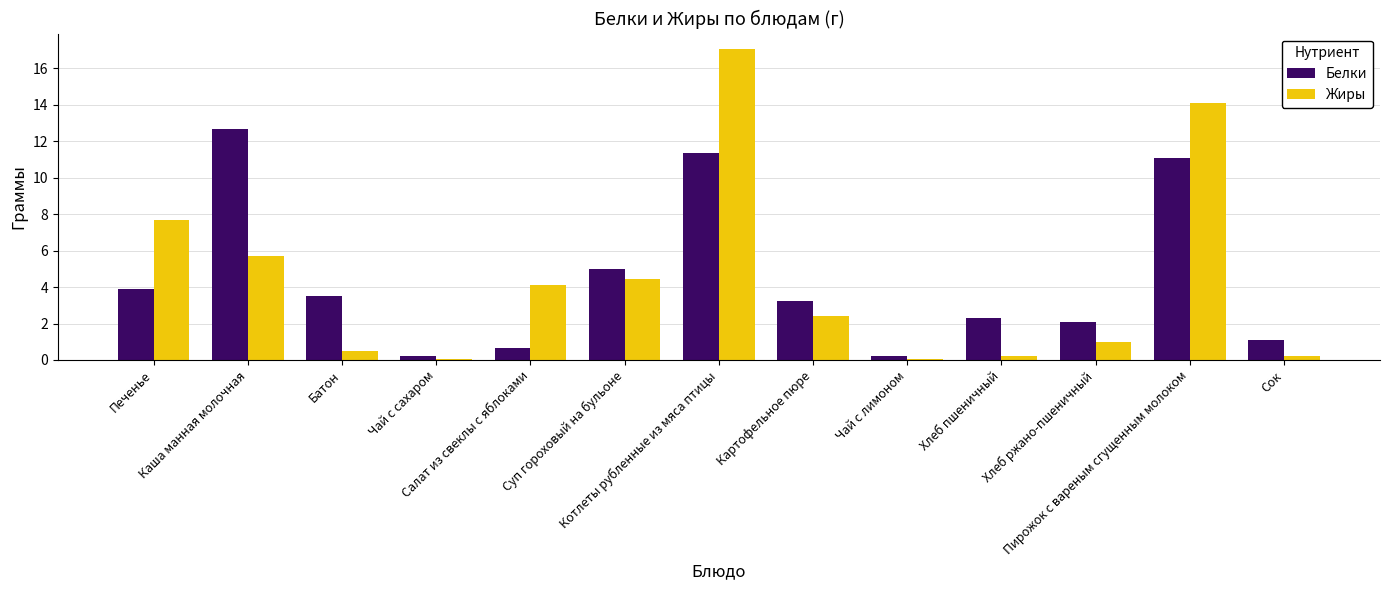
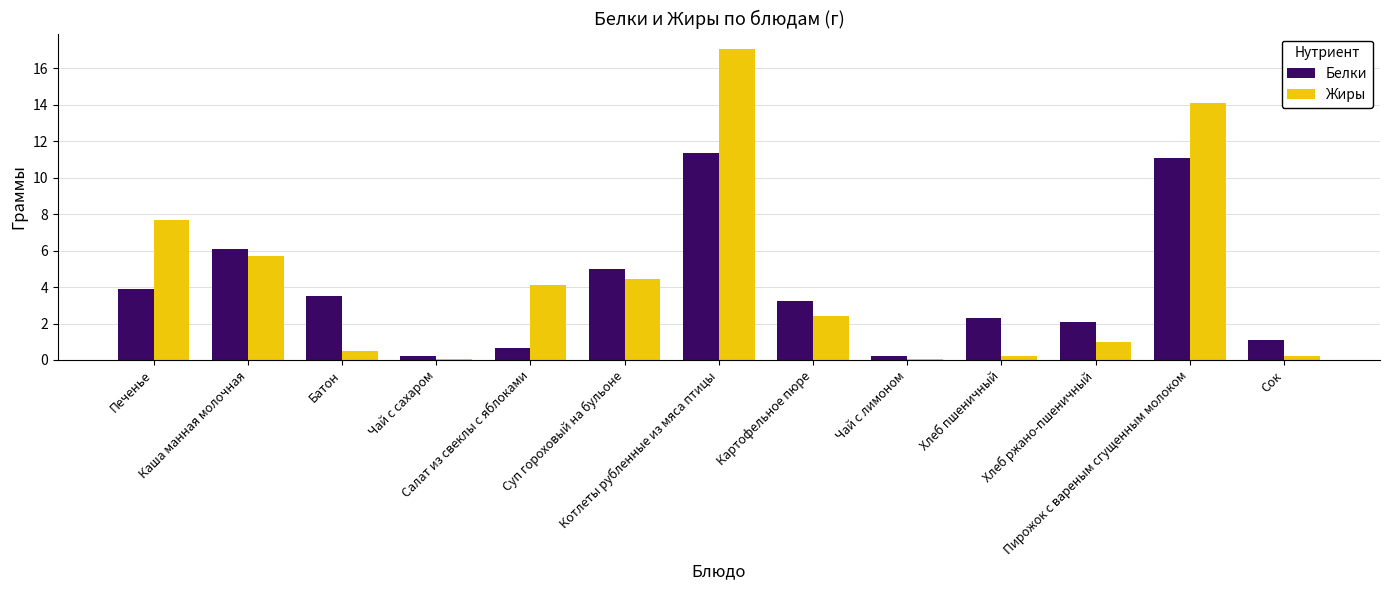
  {
    "Белки": {
      "Печенье": 3.9,
-     "Каша манная молочная": 12.7,
+     "Каша манная молочная": 6.1,
      "Батон": 3.5,
      "Чай с сахаром": 0.2,
      "Салат из свеклы с яблоками": 0.7,
      "Суп гороховый на бульоне": 5.0,
      "Котлеты рубленные из мяса птицы": 11.4,
      "Картофельное пюре": 3.3,
      "Чай с лимоном": 0.2,
      "Хлеб пшеничный": 2.3,
      "Хлеб ржано-пшеничный": 2.1,
      "Пирожок с вареным сгущенным молоком": 11.1,
      "Сок": 1.1
    },
    "Жиры": {
      "Печенье": 7.7,
      "Каша манная молочная": 5.7,
      "Батон": 0.5,
      "Салат из свеклы с яблоками": 4.1,
      "Суп гороховый на бульоне": 4.4,
      "Котлеты рубленные из мяса птицы": 17.1,
      "Картофельное пюре": 2.4,
      "Хлеб пшеничный": 0.2,
      "Хлеб ржано-пшеничный": 1.0,
      "Пирожок с вареным сгущенным молоком": 14.1,
      "Сок": 0.2
    }
  }
